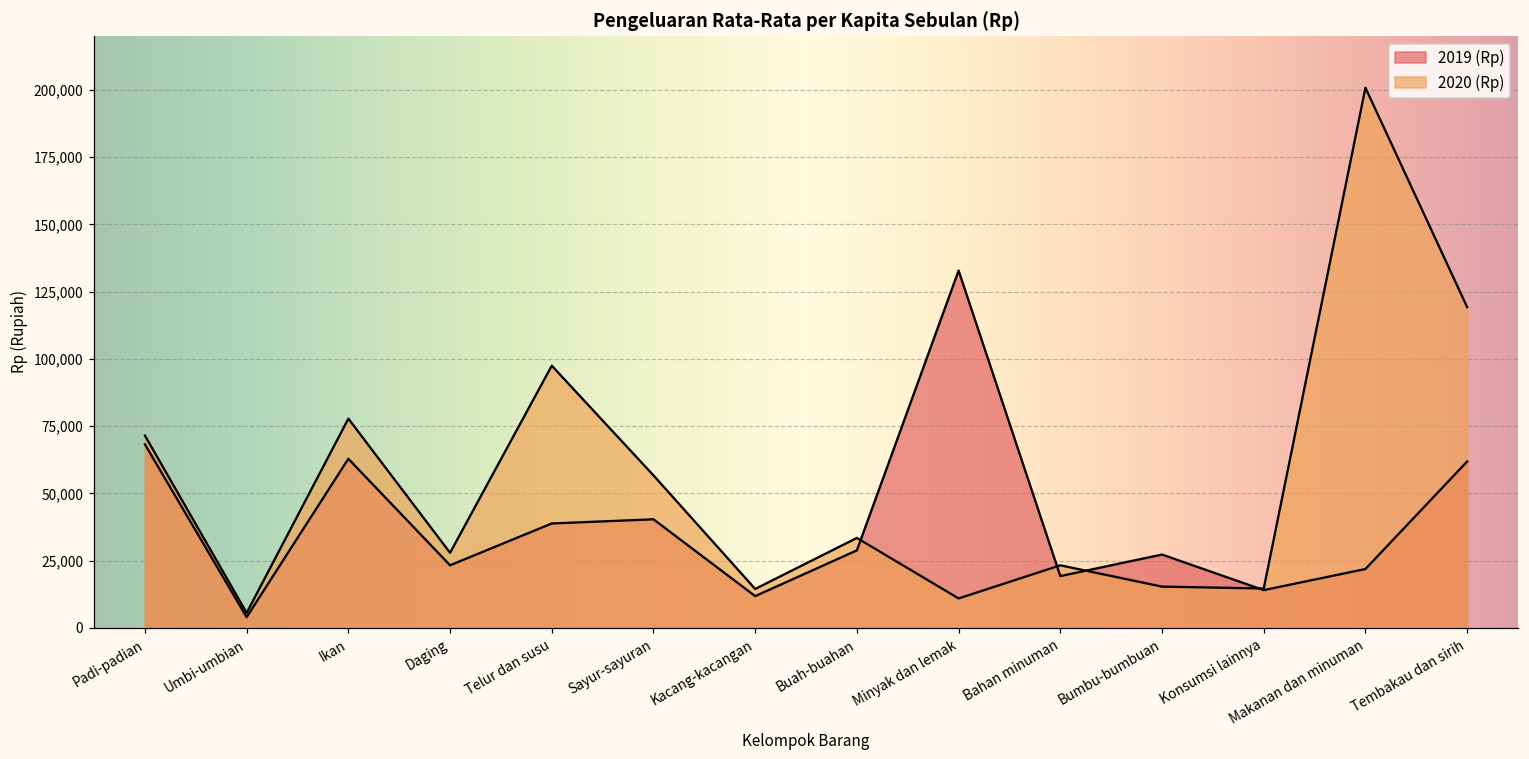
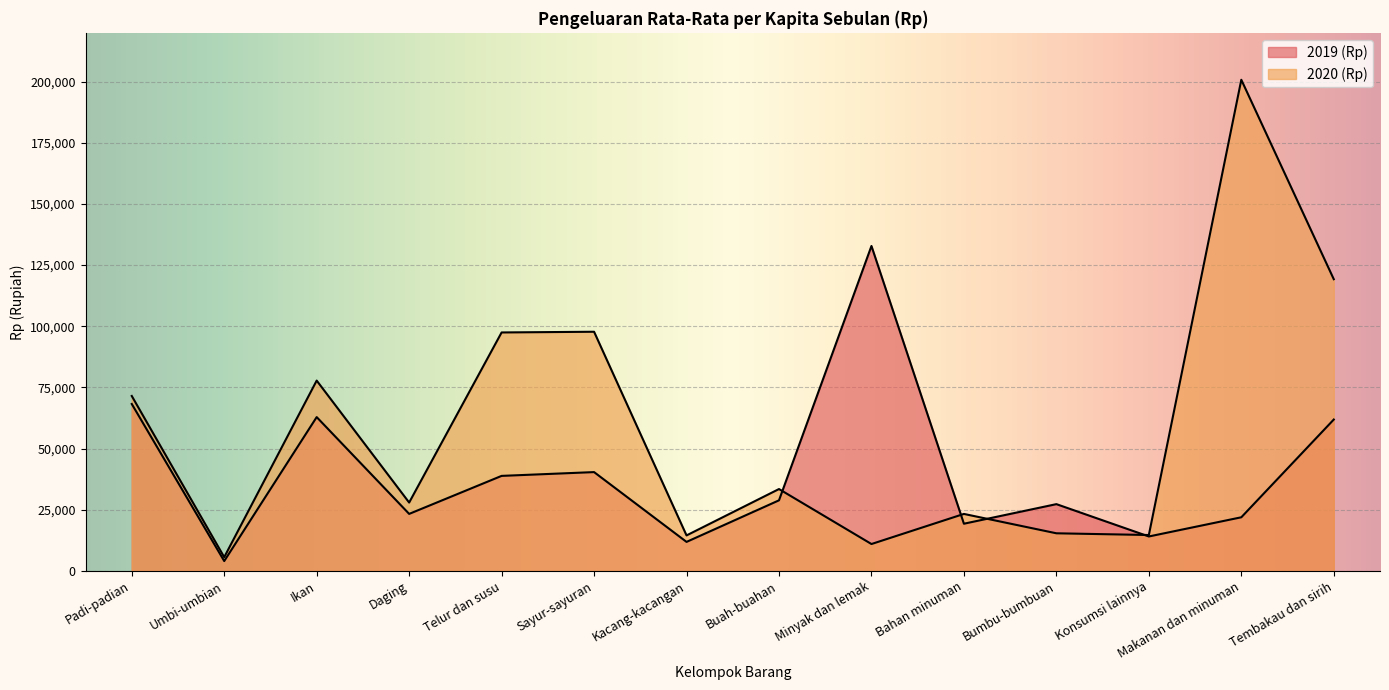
  {
    "2019 (Rp)": {
      "Padi-padian": "68,000",
      "Umbi-umbian": "4,000",
      "Ikan": "63,000",
      "Daging": "23,000",
      "Telur dan susu": "39,000",
      "Sayur-sayuran": "40,000",
      "Kacang-kacangan": "12,000",
      "Buah-buahan": "29,000",
      "Minyak dan lemak": "133,000",
      "Bahan minuman": "19,000",
      "Bumbu-bumbuan": "27,000",
      "Makanan dan minuman": "22,000",
      "Tembakau dan sirih": "62,000"
    },
    "2020 (Rp)": {
      "Padi-padian": "71,000",
      "Umbi-umbian": "6,000",
      "Ikan": "78,000",
      "Daging": "28,000",
      "Telur dan susu": "97,000",
-     "Sayur-sayuran": "57,000",
+     "Sayur-sayuran": "98,000",
      "Kacang-kacangan": "14,000",
      "Buah-buahan": "33,000",
      "Minyak dan lemak": "11,000",
      "Bahan minuman": "23,000",
      "Bumbu-bumbuan": "15,000",
      "Makanan dan minuman": "201,000",
      "Tembakau dan sirih": "119,000"
    }
  }
